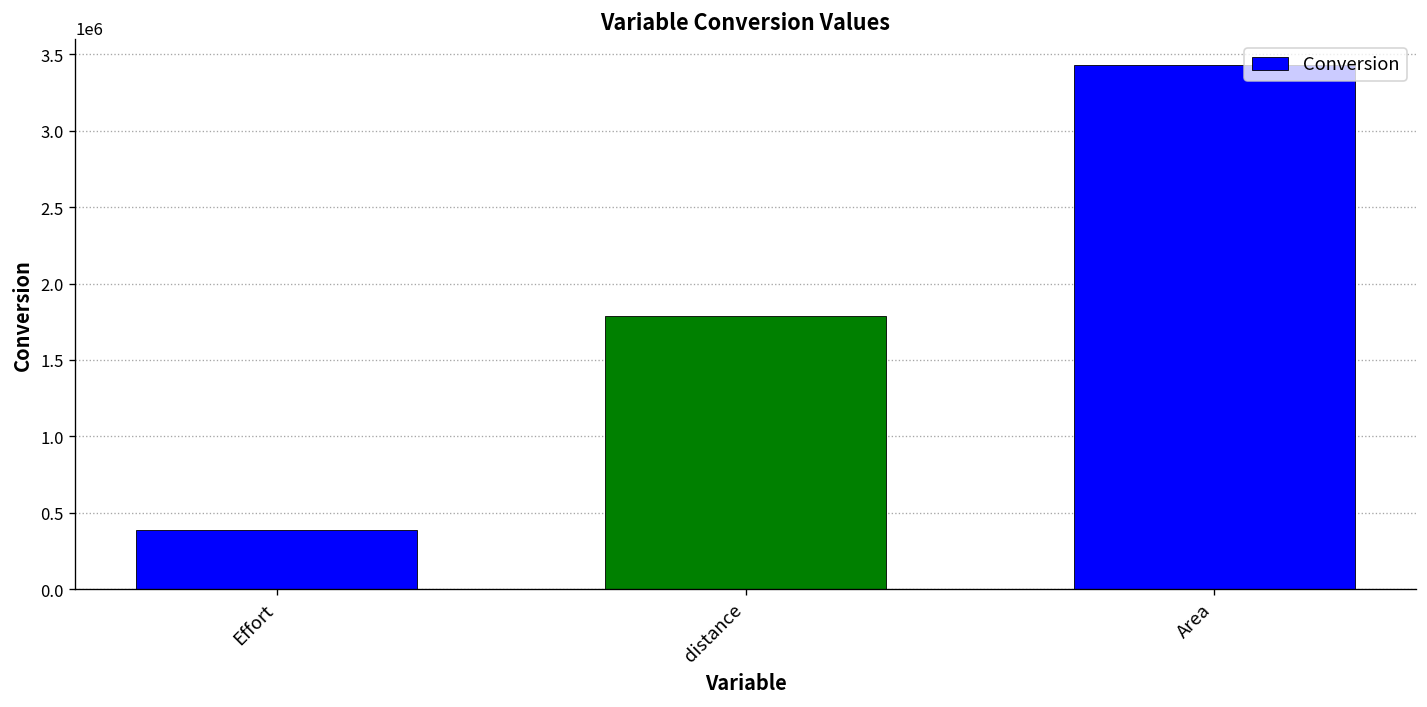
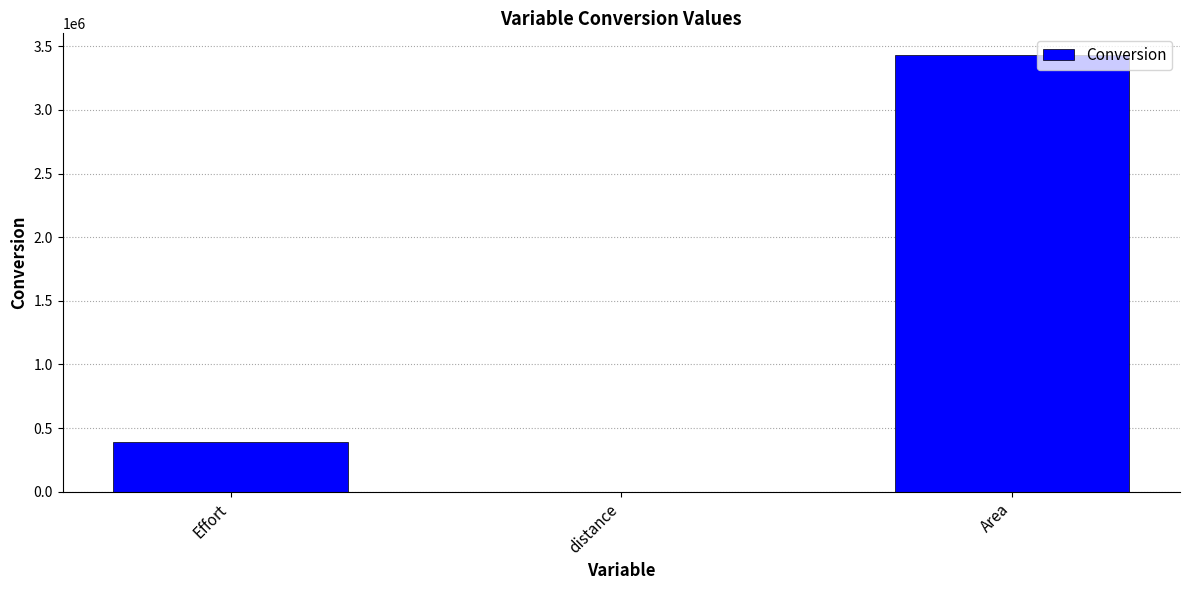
  {
    "Effort": 390000,
-   "distance": 1790000,
+   "distance": 0,
    "Area": 3430000
  }
